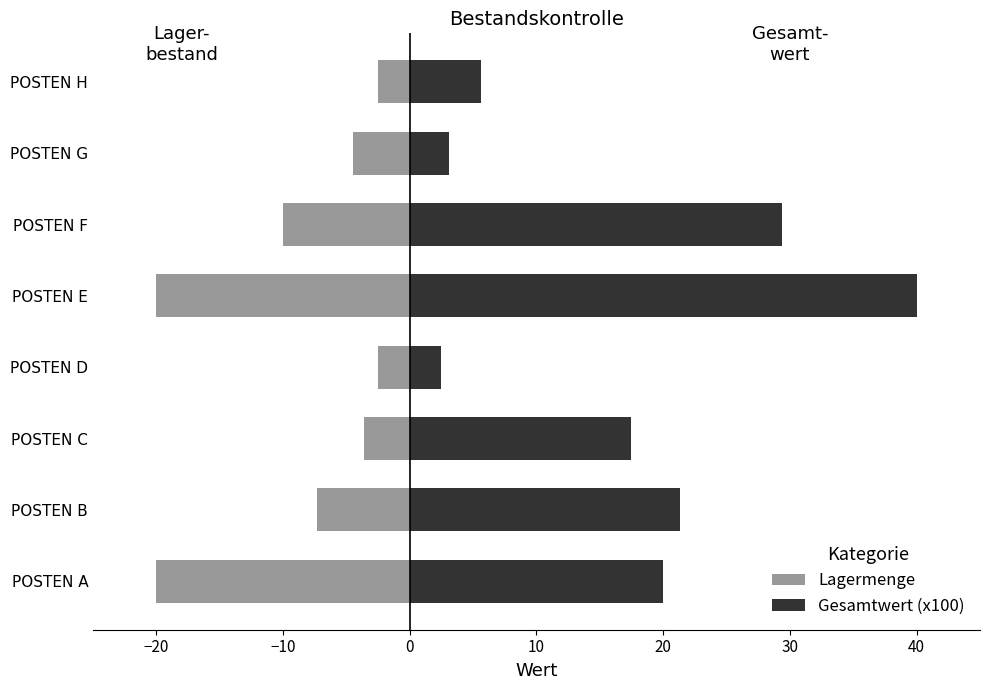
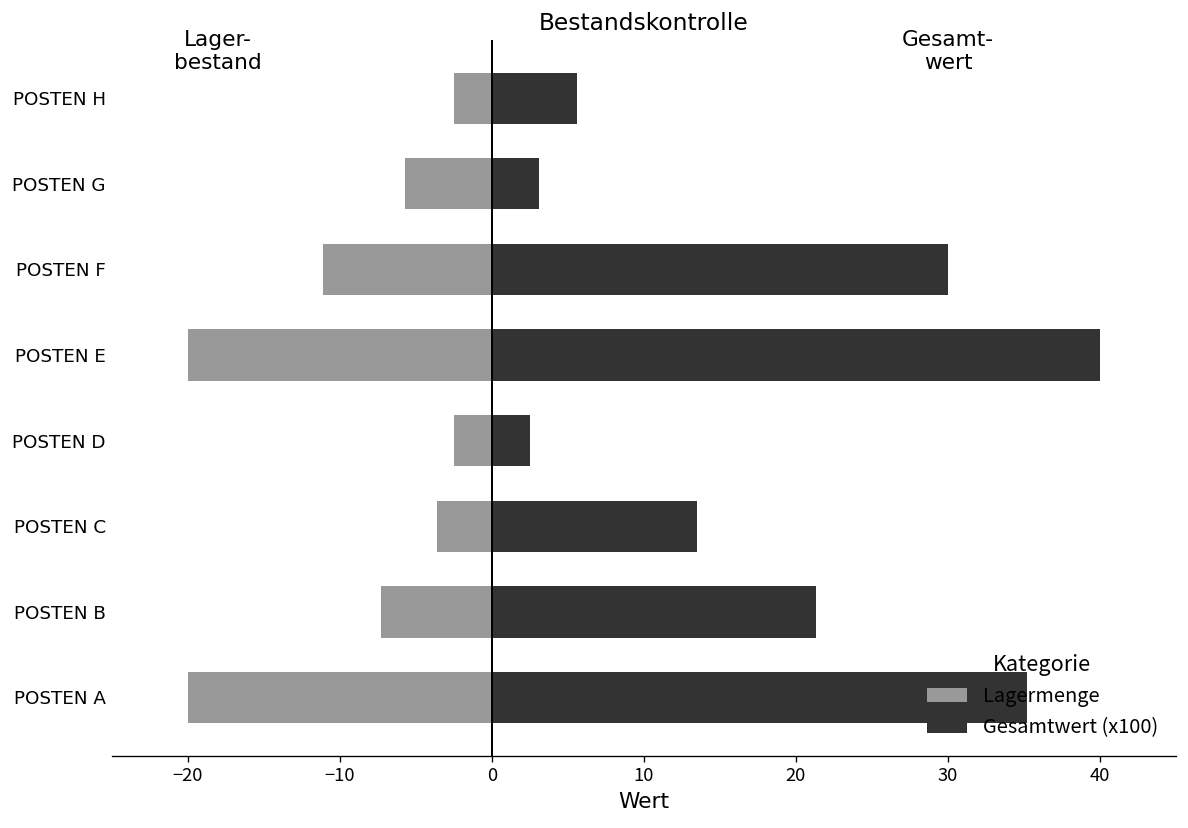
  {
    "Lagermenge": {
      "POSTEN H": -2.5,
-     "POSTEN G": -4.5,
-     "POSTEN F": -10.0,
+     "POSTEN G": -5.7,
+     "POSTEN F": -11.1,
      "POSTEN E": -20.0,
      "POSTEN D": -2.5,
      "POSTEN C": -3.6,
      "POSTEN B": -7.3,
      "POSTEN A": -20.0
    },
    "Gesamtwert (x100)": {
      "POSTEN H": 5.6,
      "POSTEN G": 3.1,
-     "POSTEN F": 29.4,
+     "POSTEN F": 30.0,
      "POSTEN E": 40.0,
      "POSTEN D": 2.5,
-     "POSTEN C": 17.4,
+     "POSTEN C": 13.5,
      "POSTEN B": 21.3,
-     "POSTEN A": 20.0
+     "POSTEN A": 35.2
    }
  }
